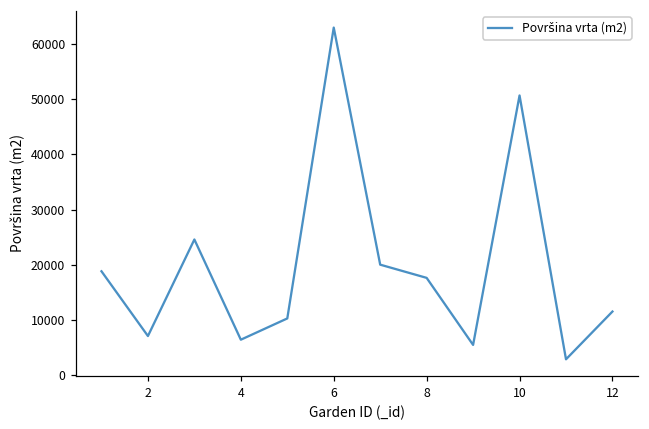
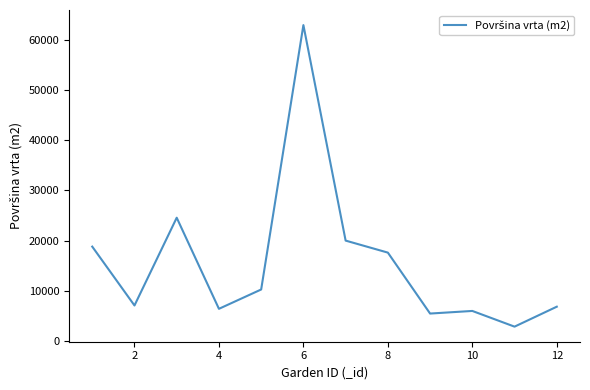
  {
    "2": 7000,
    "4": 6000,
    "6": 63000,
    "8": 18000,
-   "10": 51000,
-   "12": 12000
+   "10": 6000,
+   "12": 7000
  }
